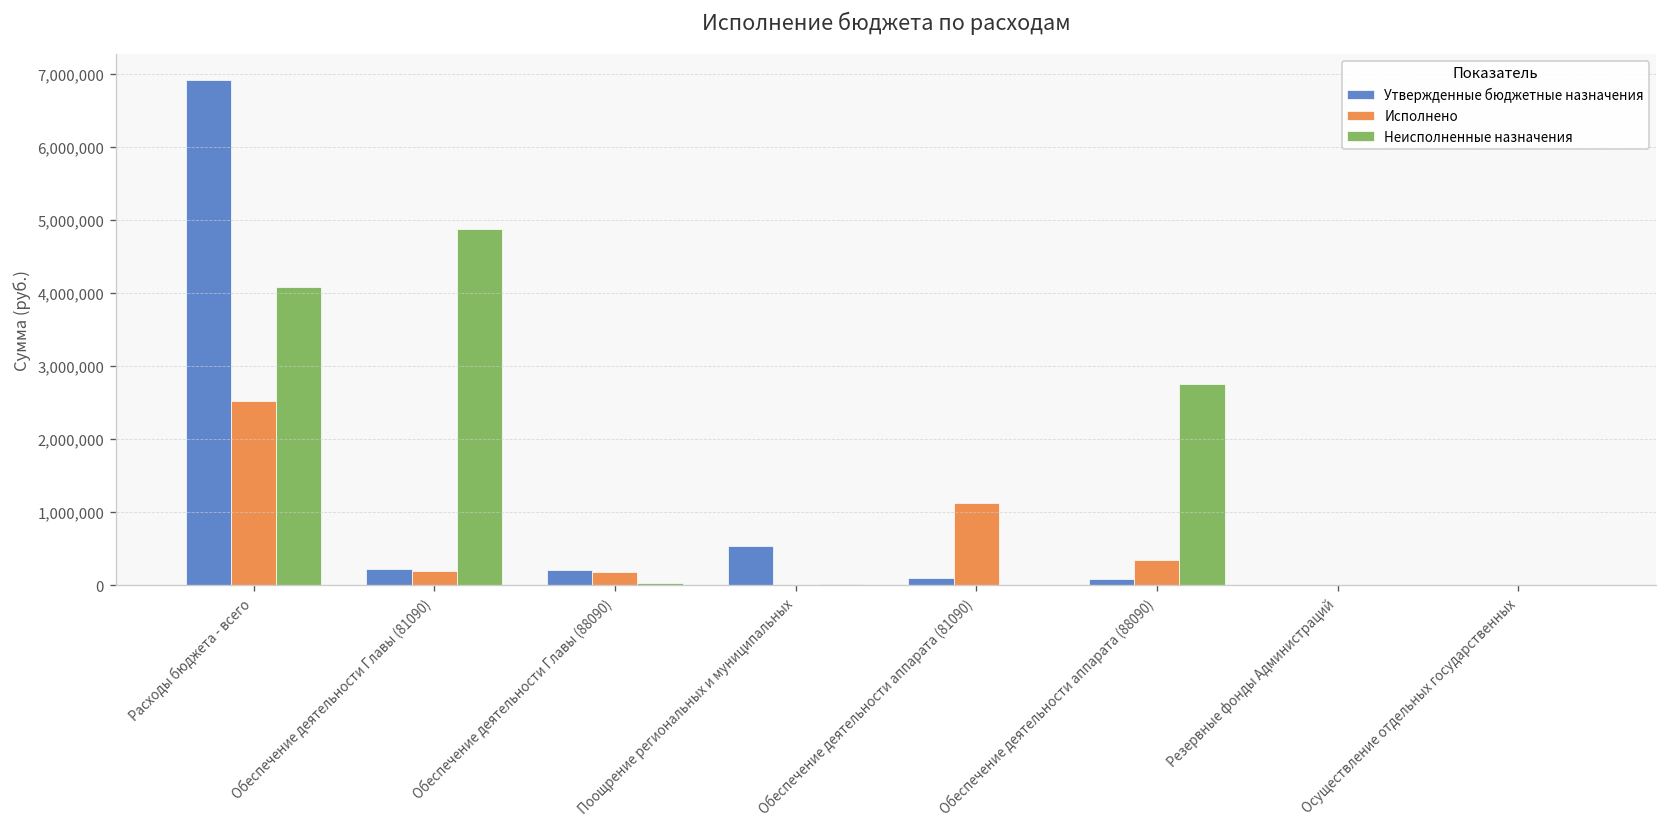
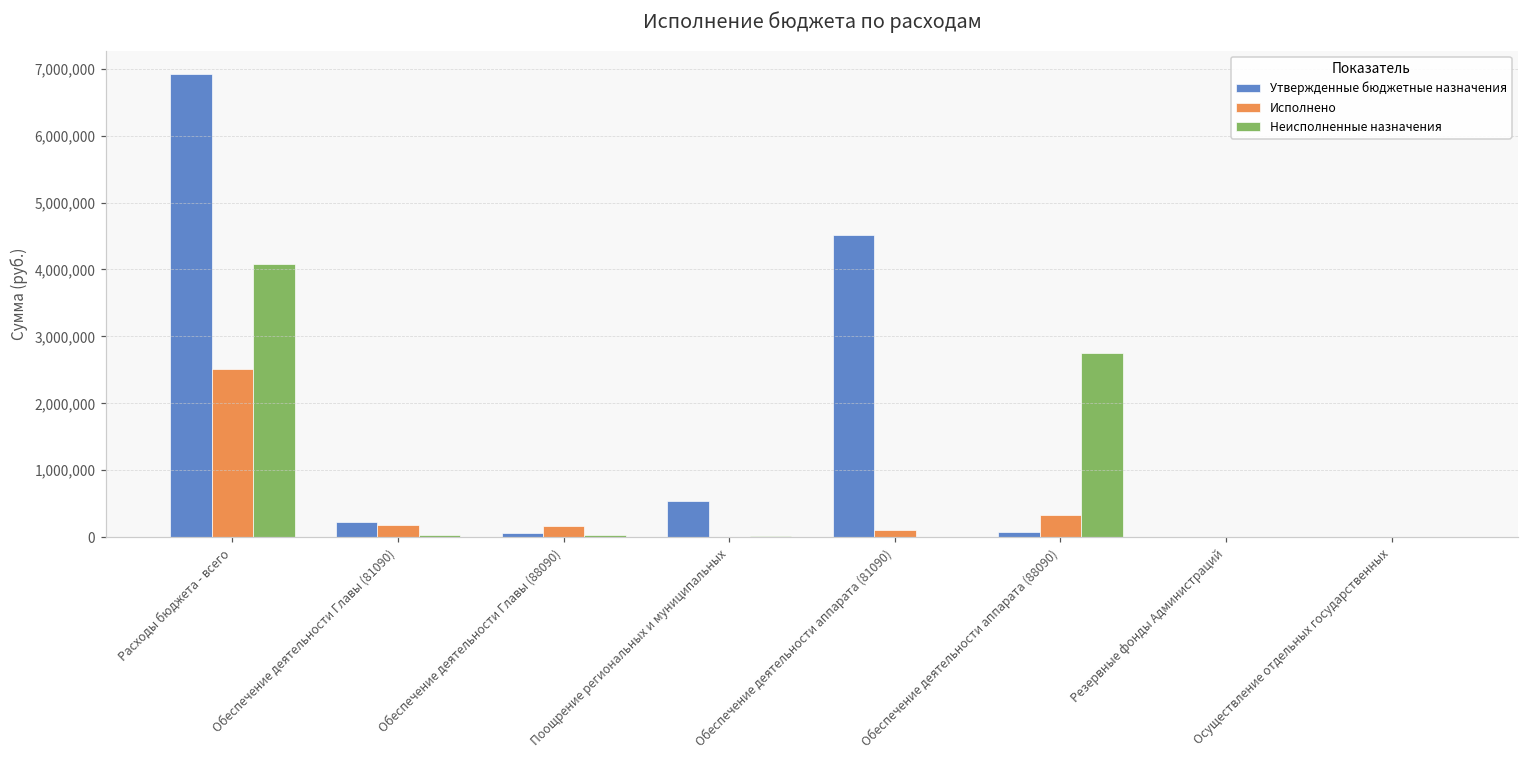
  {
    "Утвержденные бюджетные назначения": {
      "Расходы бюджета - всего": "6,900,000",
      "Обеспечение деятельности Главы (81090)": "200,000",
-     "Обеспечение деятельности Главы (88090)": "200,000",
+     "Обеспечение деятельности Главы (88090)": "100,000",
      "Поощрение региональных и муниципальных": "500,000",
-     "Обеспечение деятельности аппарата (81090)": "100,000",
+     "Обеспечение деятельности аппарата (81090)": "4,500,000",
      "Обеспечение деятельности аппарата (88090)": "100,000"
    },
    "Исполнено": {
      "Расходы бюджета - всего": "2,500,000",
      "Обеспечение деятельности Главы (81090)": "200,000",
      "Обеспечение деятельности Главы (88090)": "200,000",
      "Поощрение региональных и муниципальных": "0",
-     "Обеспечение деятельности аппарата (81090)": "1,100,000",
+     "Обеспечение деятельности аппарата (81090)": "100,000",
      "Обеспечение деятельности аппарата (88090)": "300,000",
      "Резервные фонды Администраций": "0"
    },
    "Неисполненные назначения": {
      "Расходы бюджета - всего": "4,100,000",
-     "Обеспечение деятельности Главы (81090)": "4,900,000",
+     "Обеспечение деятельности Главы (81090)": "0",
      "Обеспечение деятельности аппарата (81090)": "0",
      "Обеспечение деятельности аппарата (88090)": "2,800,000",
      "Осуществление отдельных государственных": "0"
    }
  }
